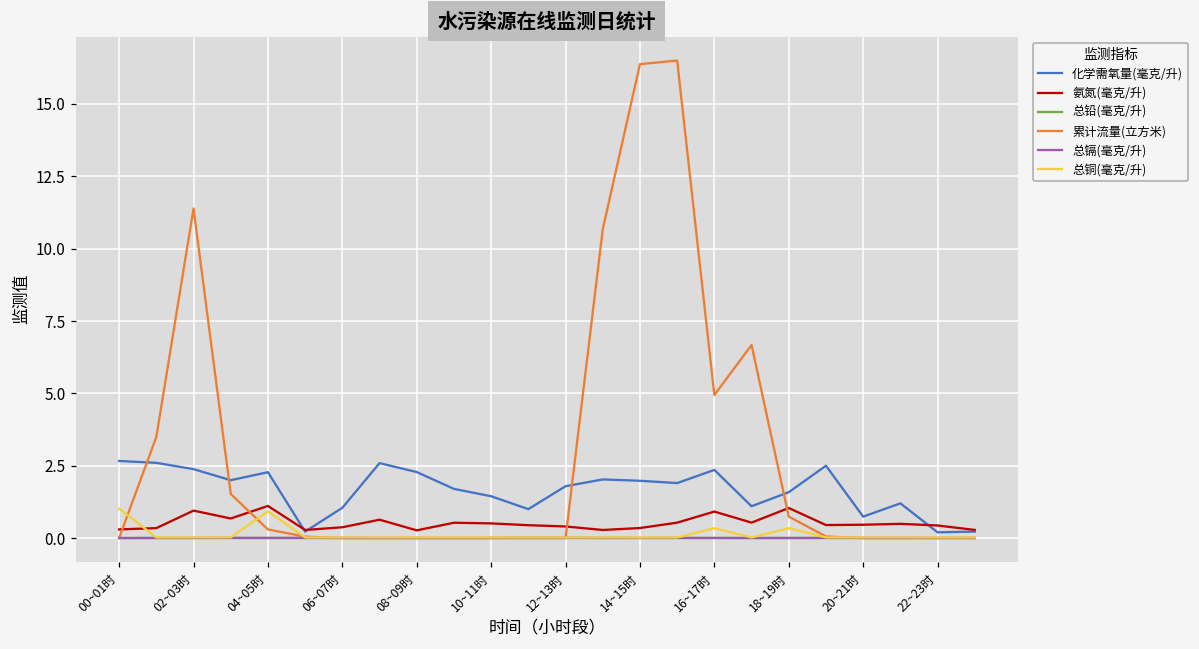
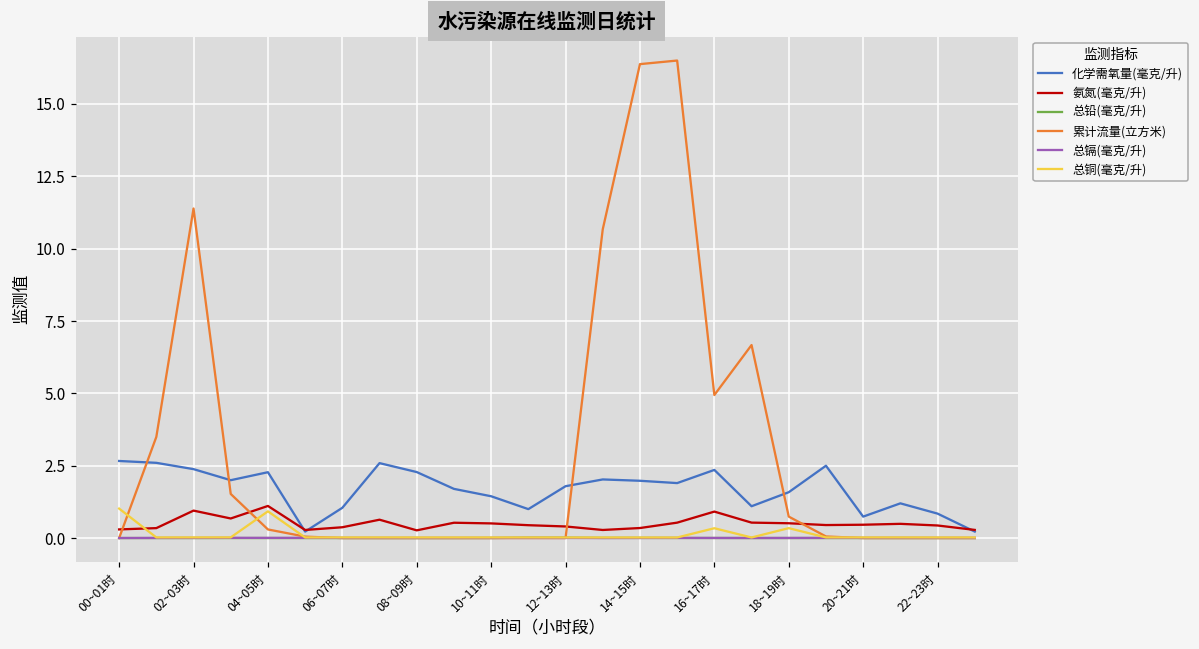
  {
    "化学需氧量(毫克/升)": {
      "00~01时": 2.7,
      "02~03时": 2.4,
      "04~05时": 2.3,
      "06~07时": 1.0,
      "08~09时": 2.3,
      "10~11时": 1.4,
      "12~13时": 1.8,
      "14~15时": 2.0,
      "16~17时": 2.4,
      "18~19时": 1.6,
      "20~21时": 0.7,
-     "22~23时": 0.2
+     "22~23时": 0.8
    },
    "氨氮(毫克/升)": {
      "00~01时": 0.3,
      "02~03时": 0.9,
      "04~05时": 1.1,
      "06~07时": 0.4,
      "08~09时": 0.3,
      "10~11时": 0.5,
      "12~13时": 0.4,
      "14~15时": 0.3,
      "16~17时": 0.9,
-     "18~19时": 1.0,
+     "18~19时": 0.5,
      "20~21时": 0.5,
      "22~23时": 0.4
    },
    "总镉(毫克/升)": {
      "04~05时": 0.0,
      "16~17时": 0.0,
      "18~19时": 0.0
    },
    "累计流量(立方米)": {
      "02~03时": 11.4,
      "04~05时": 0.3,
      "14~15时": 16.4,
      "16~17时": 4.9,
      "18~19时": 0.7
    },
    "总铜(毫克/升)": {
      "00~01时": 1.0,
      "04~05时": 0.9,
      "16~17时": 0.3,
      "18~19时": 0.3
    }
  }
